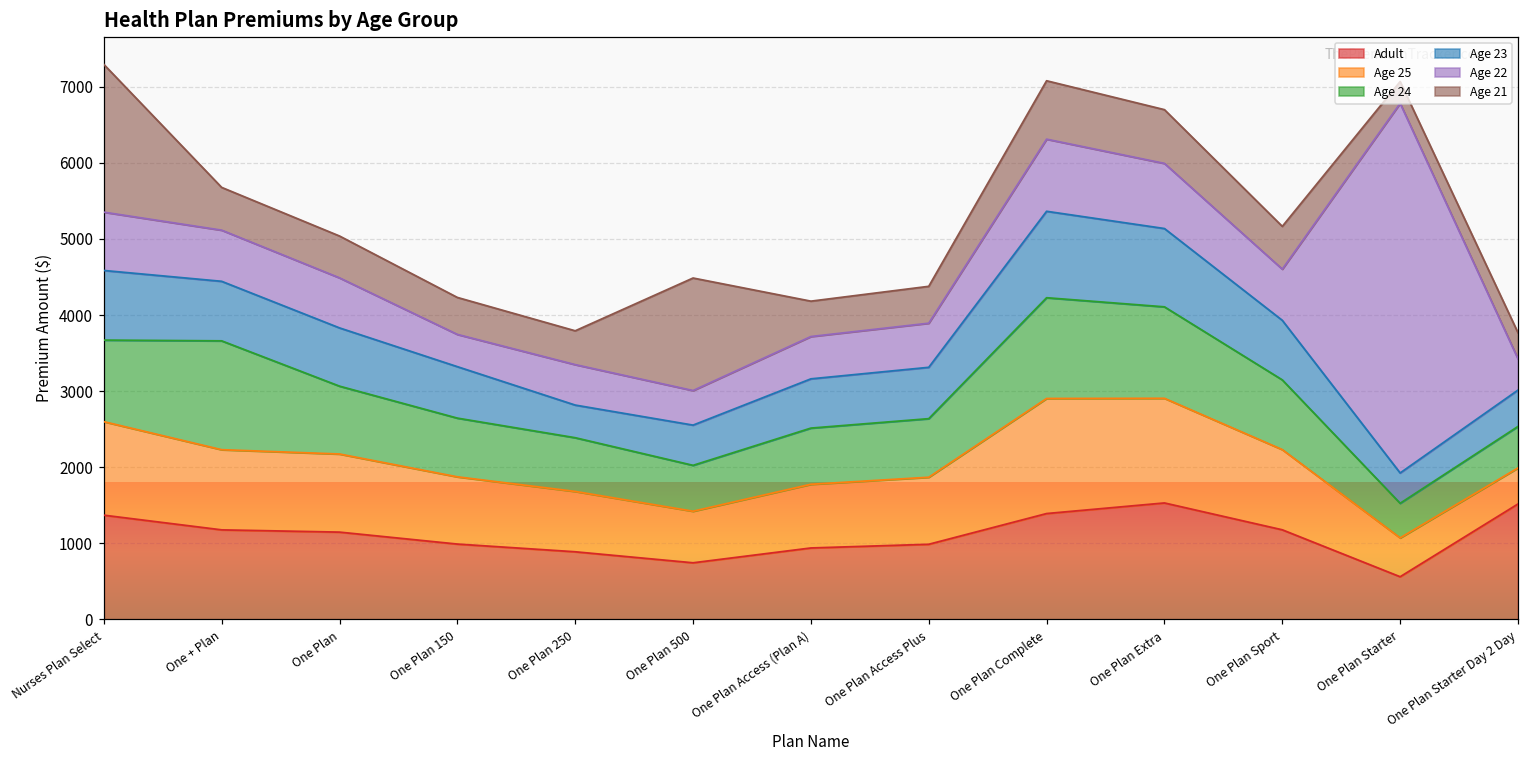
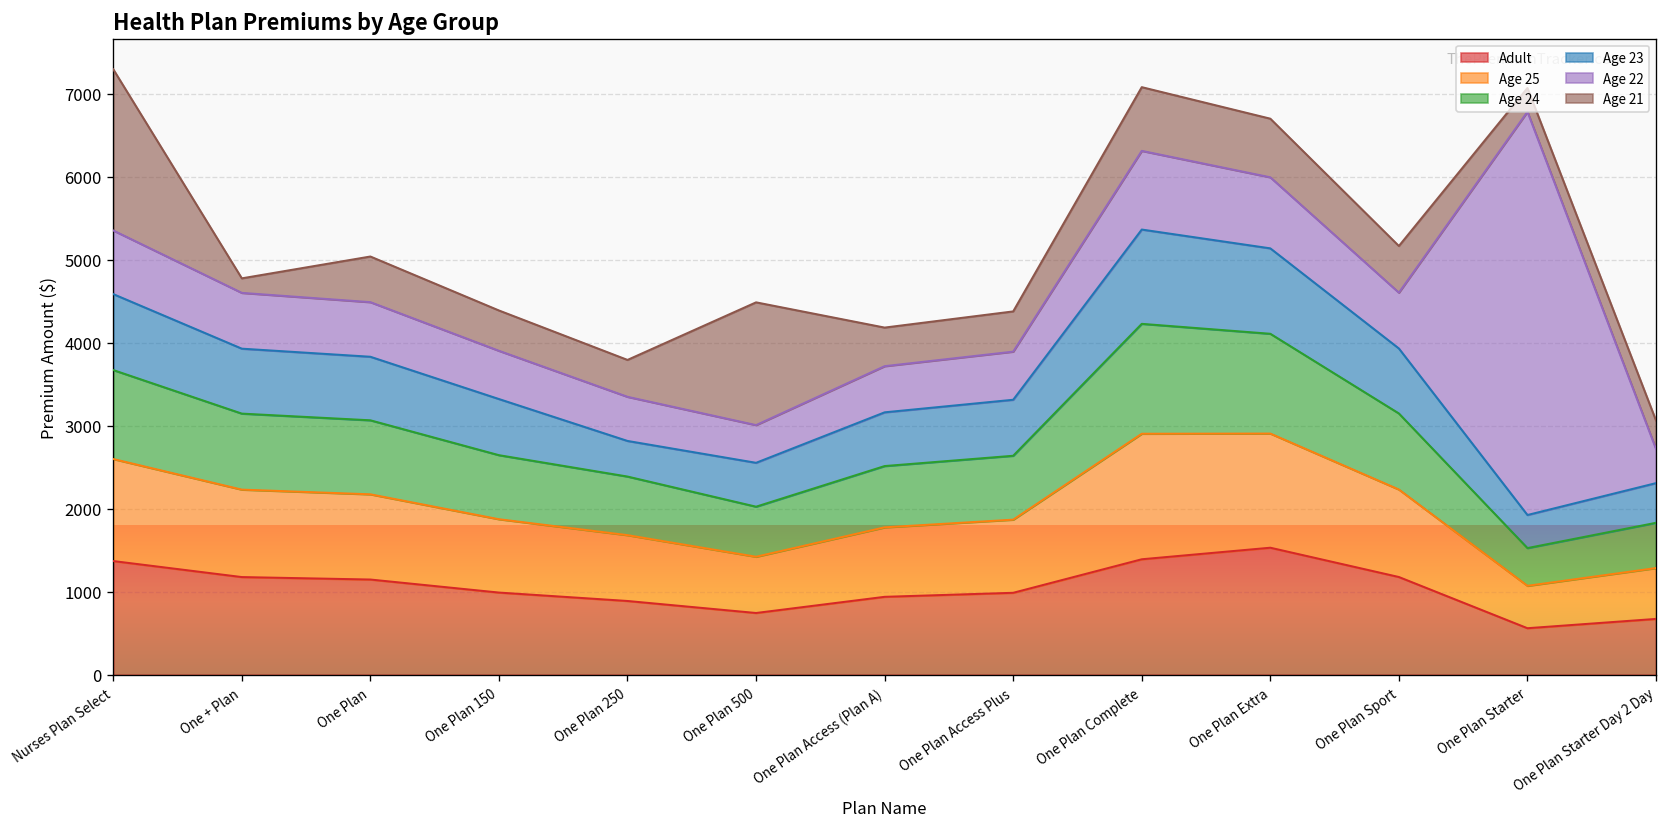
  {
    "Adult": {
      "Nurses Plan Select": 1400,
      "One + Plan": 1200,
      "One Plan": 1100,
      "One Plan 150": 1000,
      "One Plan 250": 900,
      "One Plan 500": 700,
      "One Plan Access (Plan A)": 900,
      "One Plan Access Plus": 1000,
      "One Plan Complete": 1400,
      "One Plan Extra": 1500,
      "One Plan Sport": 1200,
      "One Plan Starter": 600,
-     "One Plan Starter Day 2 Day": 1500
+     "One Plan Starter Day 2 Day": 700
    },
    "Age 25": {
      "Nurses Plan Select": 1200,
      "One + Plan": 1100,
      "One Plan": 1000,
      "One Plan 150": 900,
      "One Plan 250": 800,
      "One Plan 500": 700,
      "One Plan Access (Plan A)": 800,
      "One Plan Access Plus": 900,
      "One Plan Complete": 1500,
      "One Plan Extra": 1400,
      "One Plan Sport": 1100,
      "One Plan Starter": 500,
-     "One Plan Starter Day 2 Day": 500
+     "One Plan Starter Day 2 Day": 600
    },
    "Age 24": {
      "Nurses Plan Select": 1100,
-     "One + Plan": 1400,
+     "One + Plan": 900,
      "One Plan": 900,
      "One Plan 150": 800,
      "One Plan 250": 700,
      "One Plan 500": 600,
      "One Plan Access (Plan A)": 700,
      "One Plan Access Plus": 800,
      "One Plan Complete": 1300,
      "One Plan Extra": 1200,
      "One Plan Sport": 900,
      "One Plan Starter": 500,
      "One Plan Starter Day 2 Day": 500
    },
    "Age 23": {
      "Nurses Plan Select": 900,
      "One + Plan": 800,
      "One Plan": 800,
      "One Plan 150": 700,
      "One Plan 250": 400,
      "One Plan 500": 500,
      "One Plan Access (Plan A)": 600,
      "One Plan Access Plus": 700,
      "One Plan Complete": 1100,
      "One Plan Extra": 1000,
      "One Plan Sport": 800,
      "One Plan Starter": 400,
      "One Plan Starter Day 2 Day": 500
    },
    "Age 22": {
      "Nurses Plan Select": 800,
      "One + Plan": 700,
      "One Plan": 700,
-     "One Plan 150": 400,
+     "One Plan 150": 600,
      "One Plan 250": 500,
      "One Plan 500": 500,
      "One Plan Access (Plan A)": 600,
      "One Plan Access Plus": 600,
      "One Plan Complete": 900,
      "One Plan Extra": 900,
      "One Plan Sport": 700,
      "One Plan Starter": 4900,
      "One Plan Starter Day 2 Day": 400
    },
    "Age 21": {
      "Nurses Plan Select": 1900,
-     "One + Plan": 600,
+     "One + Plan": 200,
      "One Plan": 500,
      "One Plan 150": 500,
      "One Plan 250": 400,
      "One Plan 500": 1500,
      "One Plan Access (Plan A)": 500,
      "One Plan Access Plus": 500,
      "One Plan Complete": 800,
      "One Plan Extra": 700,
      "One Plan Sport": 600,
      "One Plan Starter Day 2 Day": 300
    }
  }
